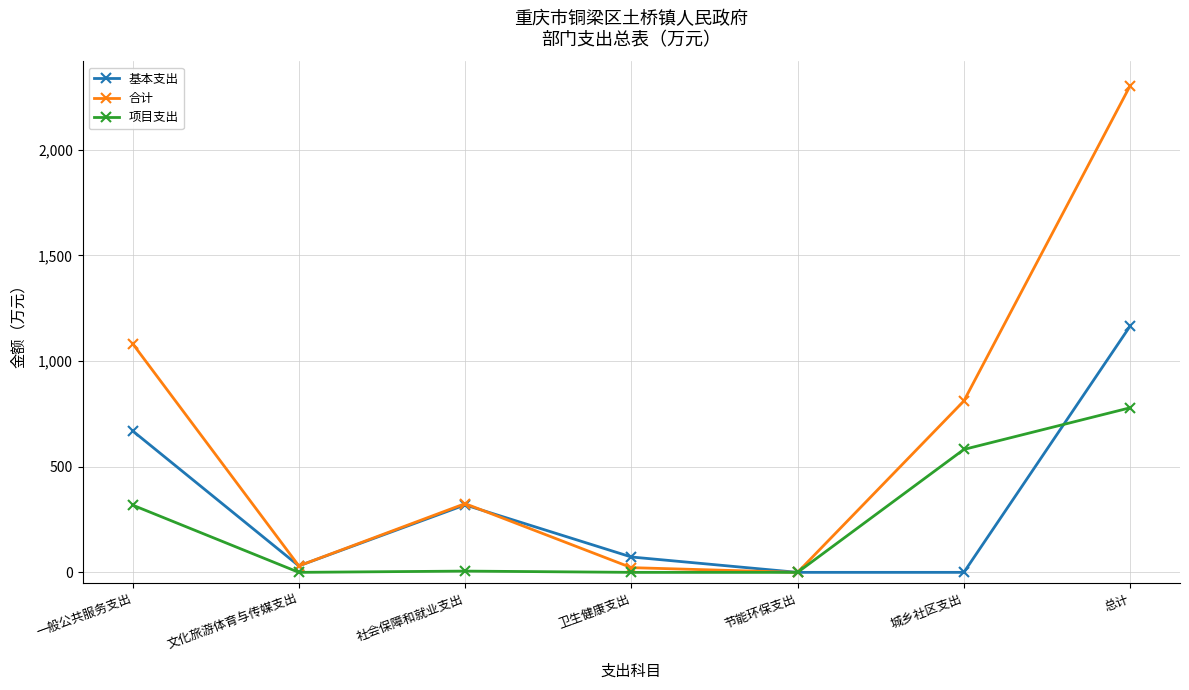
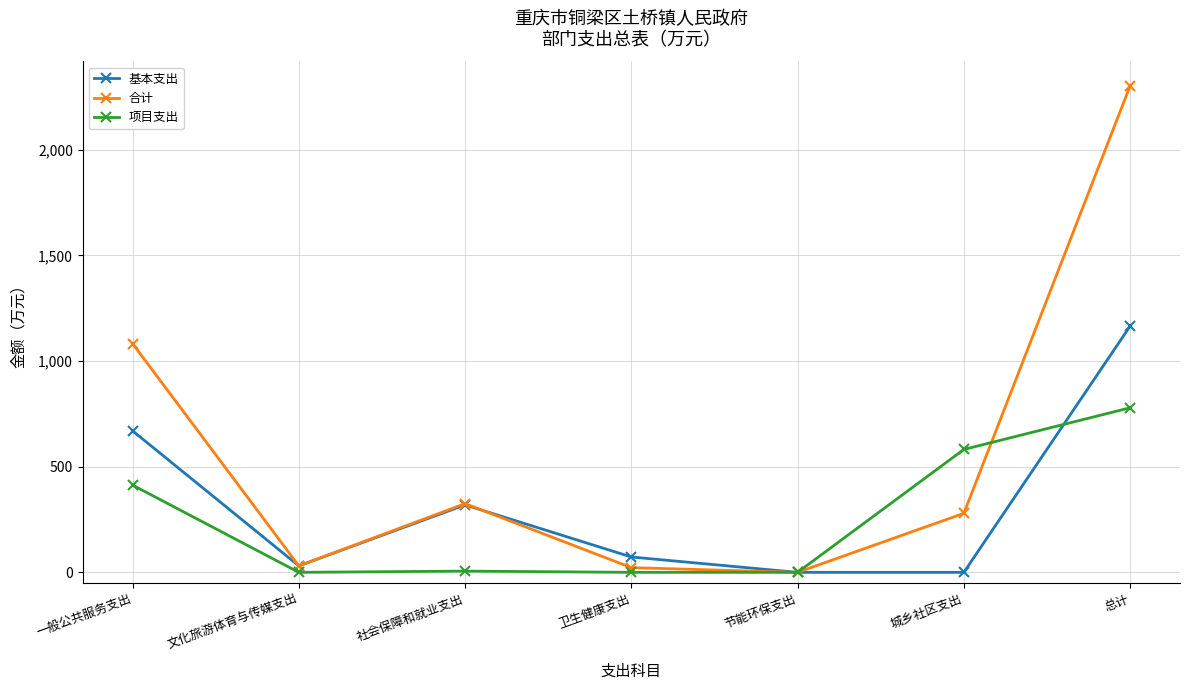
  {
    "基本支出": {
      "一般公共服务支出": "670",
      "卫生健康支出": "70",
      "城乡社区支出": "0",
      "总计": "1,170"
    },
    "合计": {
      "一般公共服务支出": "1,080",
      "卫生健康支出": "20",
-     "城乡社区支出": "810",
+     "城乡社区支出": "280",
      "总计": "2,300"
    },
    "项目支出": {
-     "一般公共服务支出": "320",
+     "一般公共服务支出": "410",
      "文化旅游体育与传媒支出": "0",
      "社会保障和就业支出": "10",
      "卫生健康支出": "0",
      "城乡社区支出": "580",
      "总计": "780"
    }
  }
